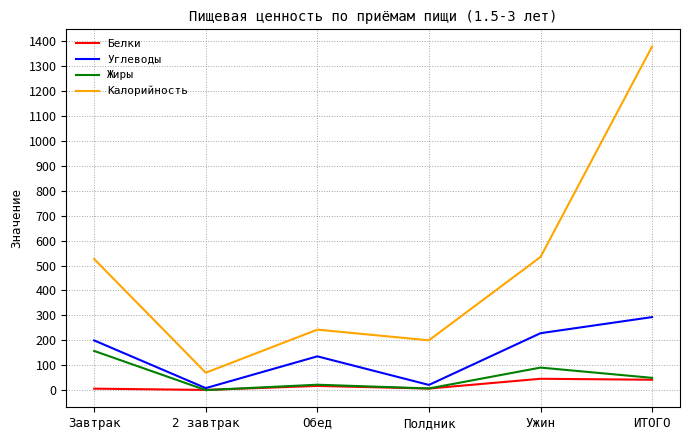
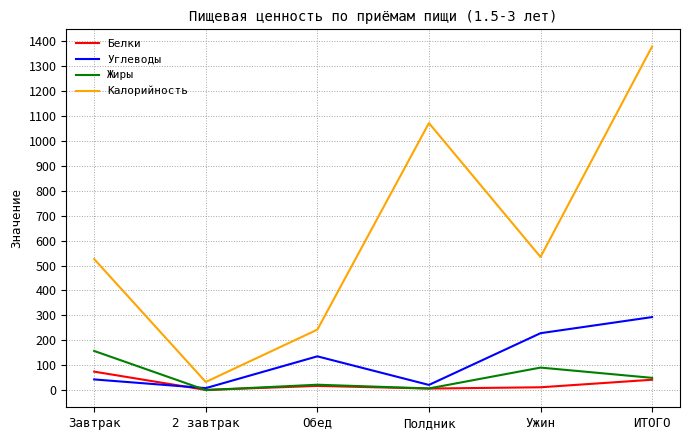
  {
    "Белки": {
-     "Завтрак": 10,
-     "Ужин": 50
+     "Завтрак": 70,
+     "Ужин": 10
    },
    "Углеводы": {
-     "Завтрак": 200,
+     "Завтрак": 40,
      "Обед": 140,
      "Полдник": 20,
      "Ужин": 230,
      "ИТОГО": 290
    },
    "Жиры": {
      "Завтрак": 160,
      "Ужин": 90
    },
    "Калорийность": {
      "Завтрак": 530,
-     "2 завтрак": 70,
+     "2 завтрак": 30,
      "Обед": 240,
-     "Полдник": 200,
+     "Полдник": 1070,
      "Ужин": 530,
      "ИТОГО": 1380
    }
  }
